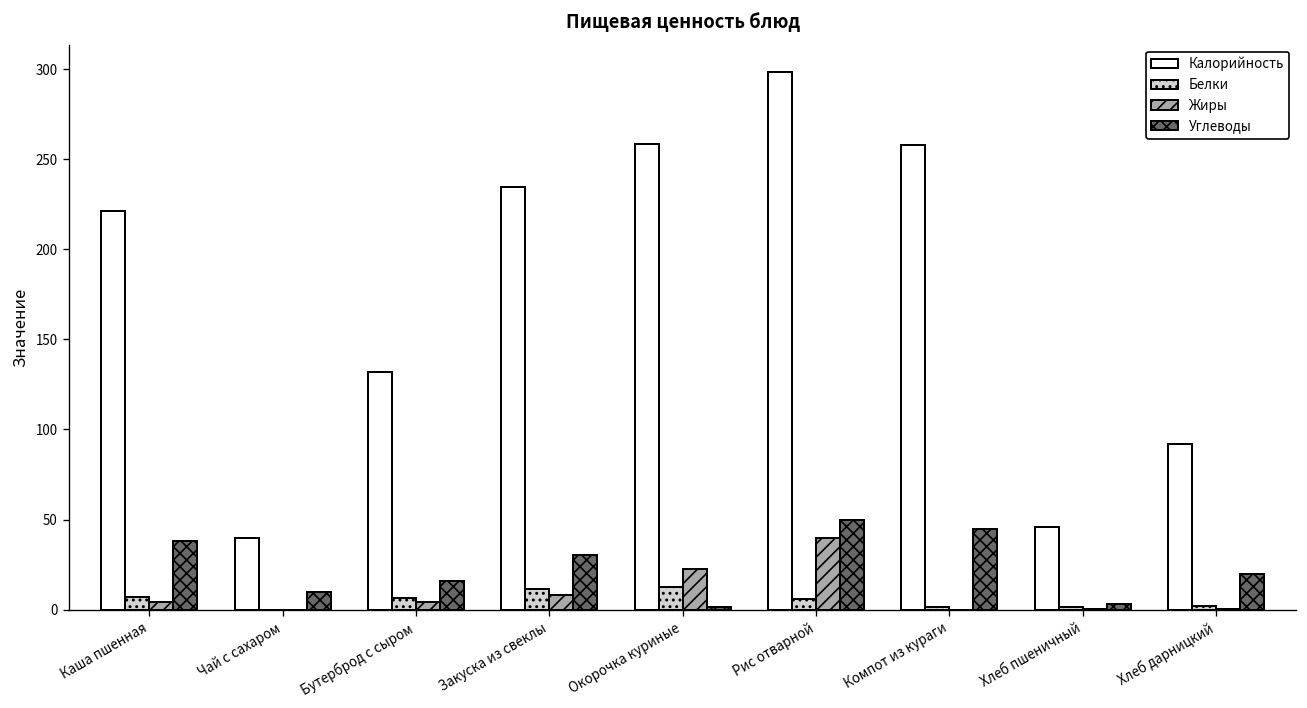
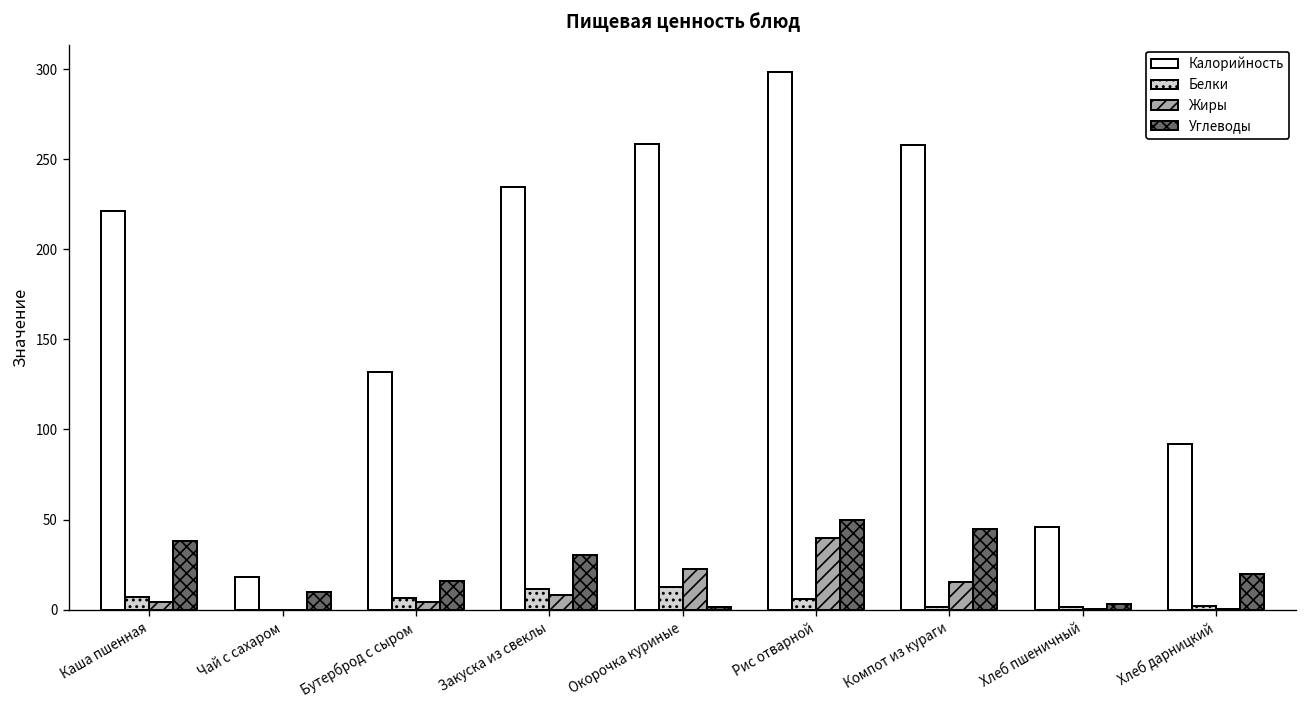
  {
    "Калорийность": {
      "Каша пшенная": 221,
-     "Чай с сахаром": 40,
+     "Чай с сахаром": 18,
      "Бутерброд с сыром": 132,
      "Закуска из свеклы": 235,
      "Окорочка куриные": 258,
      "Рис отварной": 298,
      "Компот из кураги": 258,
      "Хлеб пшеничный": 46,
      "Хлеб дарницкий": 92
    },
    "Белки": {
      "Каша пшенная": 7,
      "Бутерброд с сыром": 7,
      "Закуска из свеклы": 12,
      "Окорочка куриные": 13,
      "Рис отварной": 6,
      "Хлеб дарницкий": 2
    },
    "Жиры": {
      "Каша пшенная": 4,
      "Бутерброд с сыром": 4,
      "Закуска из свеклы": 8,
      "Окорочка куриные": 22,
      "Рис отварной": 40,
-     "Компот из кураги": 0
+     "Компот из кураги": 16
    },
    "Углеводы": {
      "Каша пшенная": 38,
      "Чай с сахаром": 10,
      "Бутерброд с сыром": 16,
      "Закуска из свеклы": 30,
      "Рис отварной": 50,
      "Компот из кураги": 45,
      "Хлеб пшеничный": 3,
      "Хлеб дарницкий": 20
    }
  }
